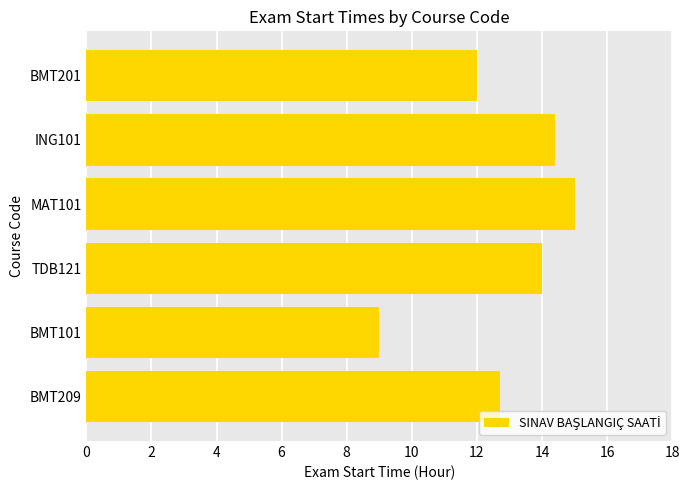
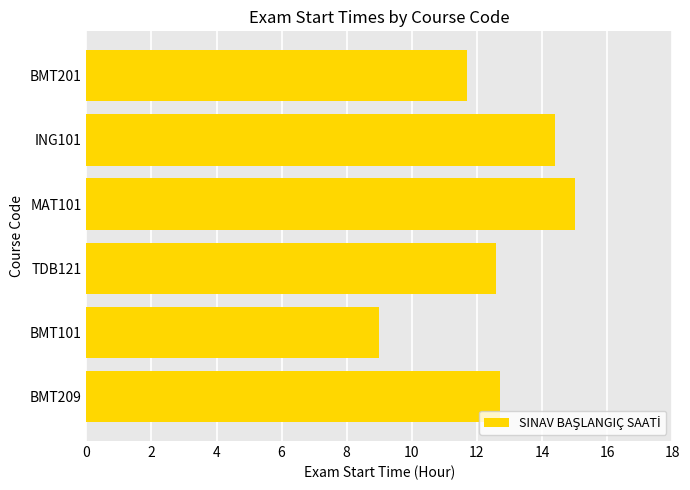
  {
-   "BMT201": 12.0,
+   "BMT201": 11.7,
    "ING101": 14.4,
    "MAT101": 15.0,
-   "TDB121": 14.0,
+   "TDB121": 12.6,
    "BMT101": 9.0,
    "BMT209": 12.7
  }
